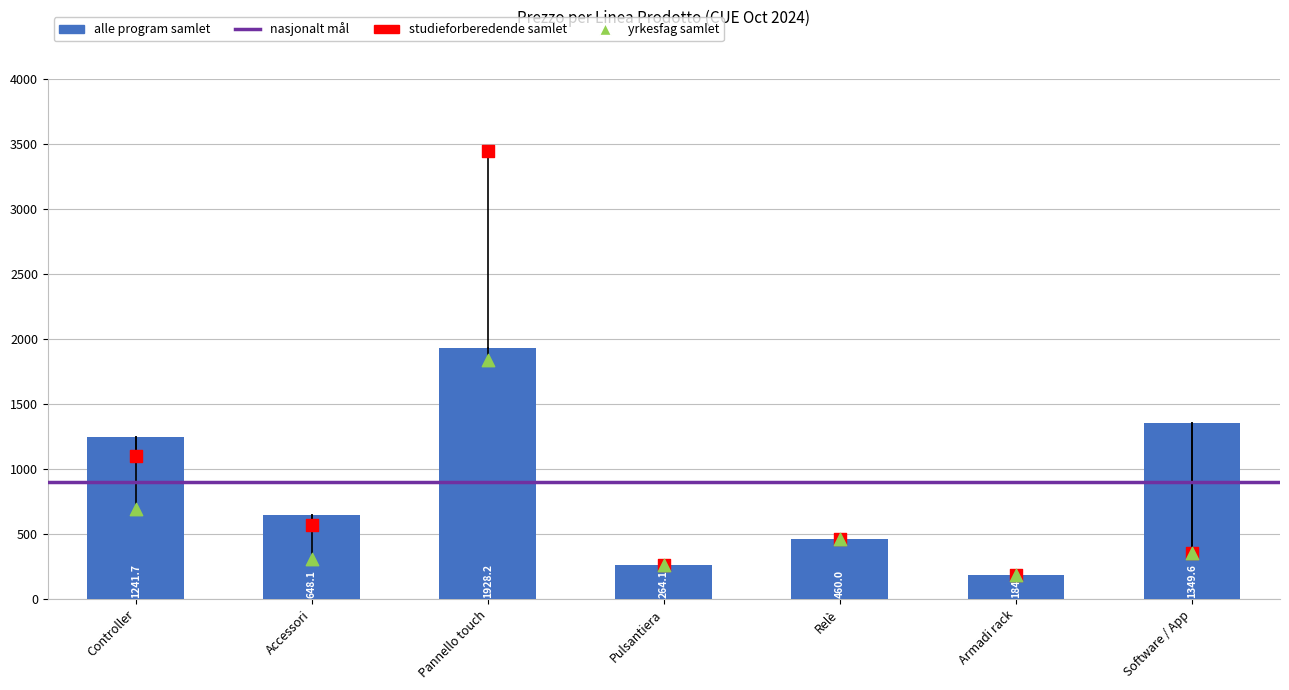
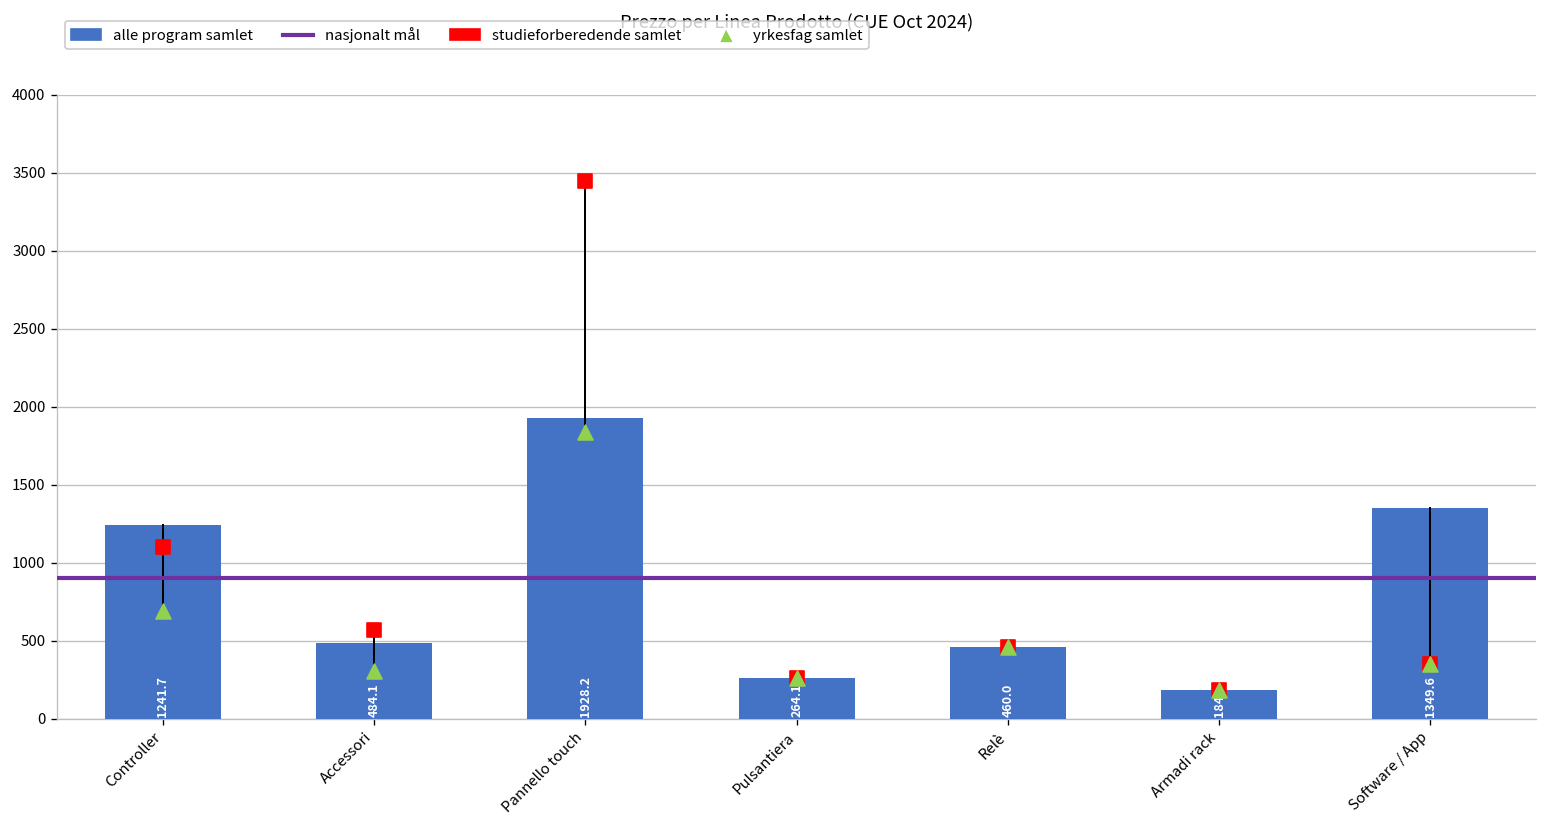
  {
    "alle program samlet": {
      "Controller": 1241.7,
-     "Accessori": 648.1,
+     "Accessori": 484.1,
      "Pannello touch": 1928.2,
      "Pulsantiera": 264.1,
      "Relè": 460.0,
      "Software / App": 1349.6
    }
  }
